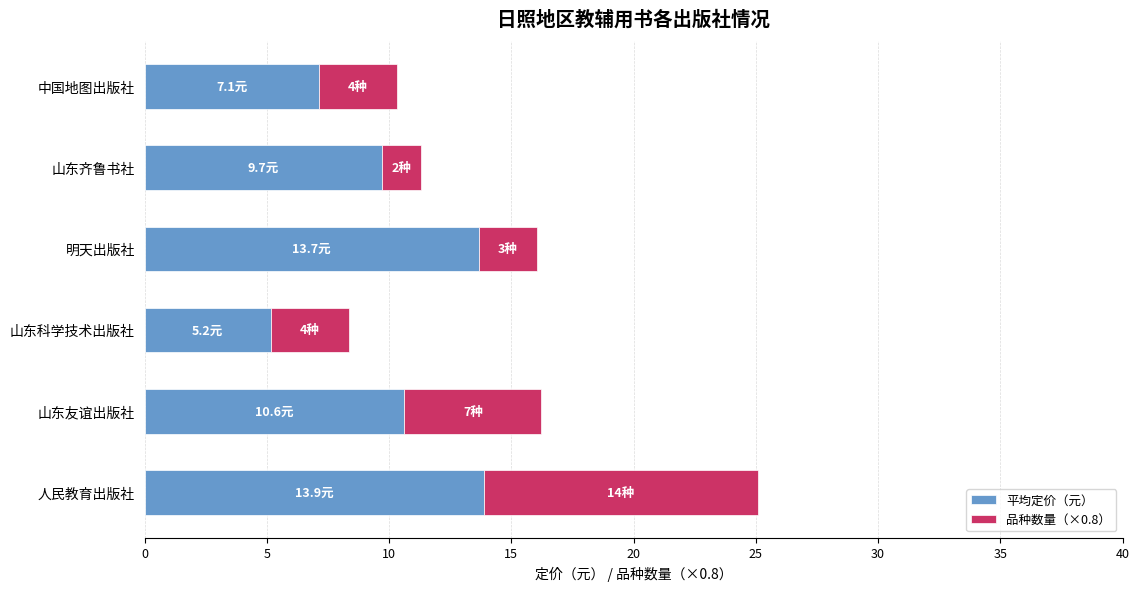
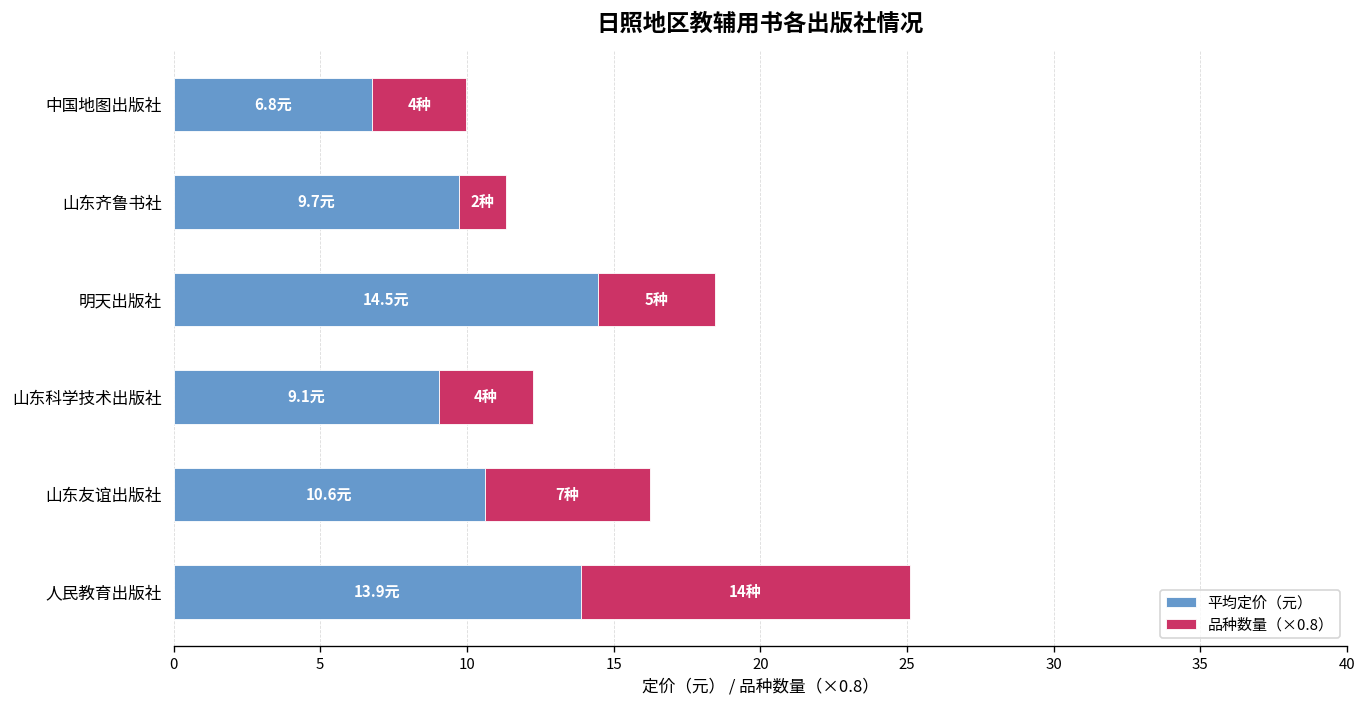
  {
    "平均定价（元）": {
-     "中国地图出版社": "7.1元",
+     "中国地图出版社": "6.8元",
      "山东齐鲁书社": "9.7元",
-     "明天出版社": "13.7元",
-     "山东科学技术出版社": "5.2元",
+     "明天出版社": "14.5元",
+     "山东科学技术出版社": "9.1元",
      "山东友谊出版社": "10.6元",
      "人民教育出版社": "13.9元"
    },
    "品种数量（×0.8）": {
      "山东齐鲁书社": "2种",
-     "明天出版社": "3种"
+     "明天出版社": "5种"
    }
  }
